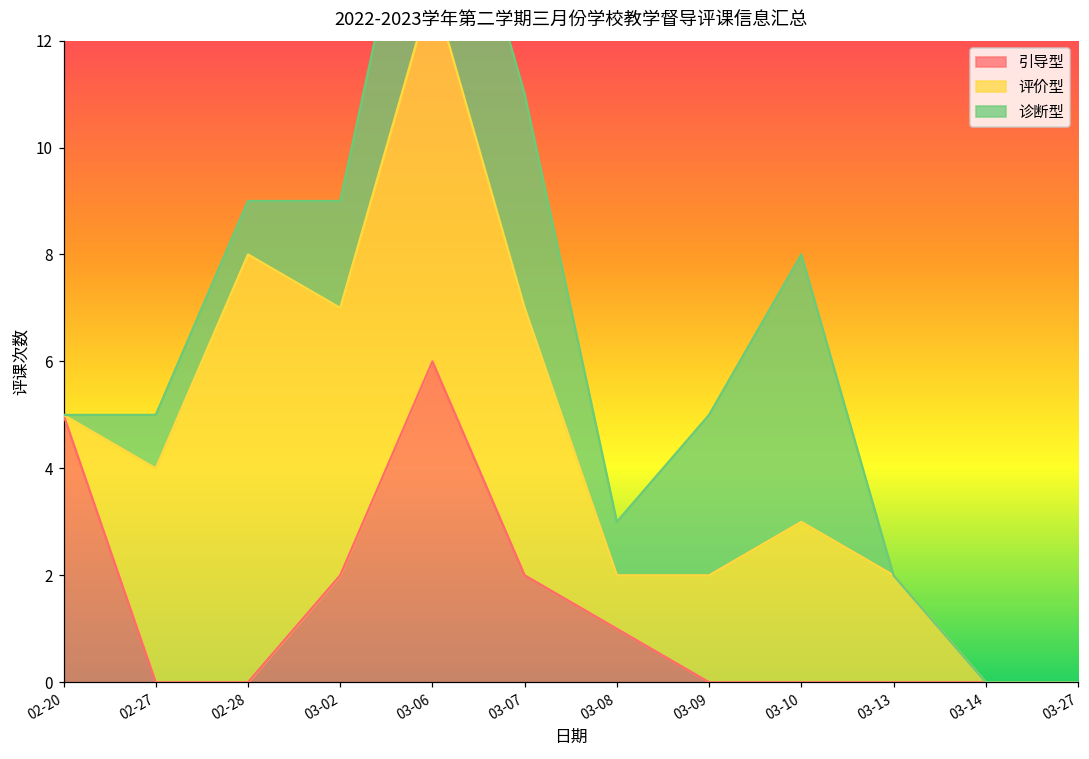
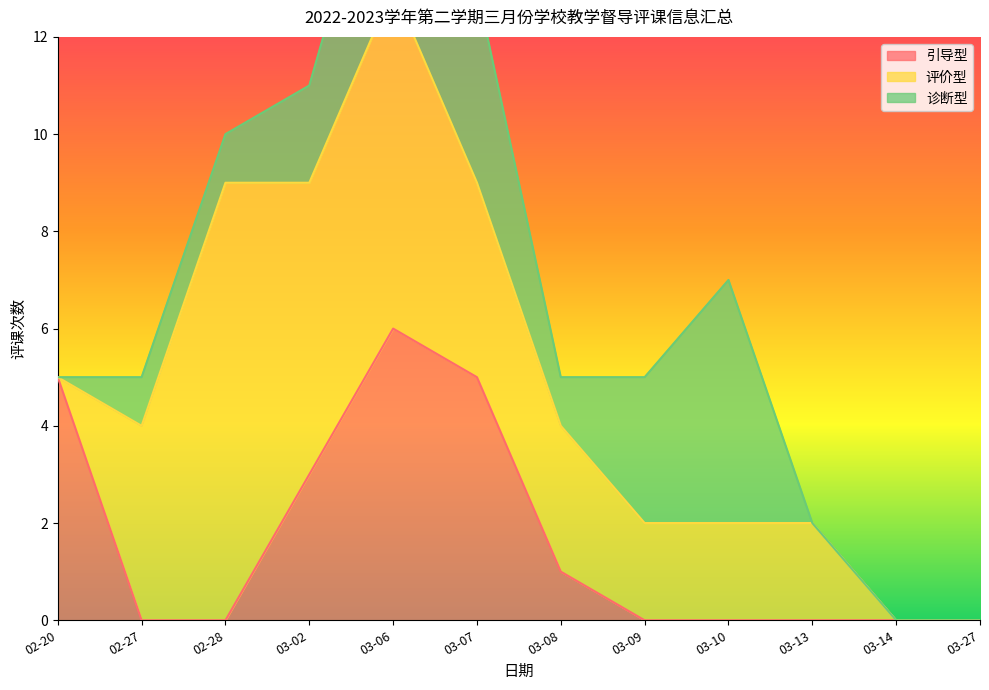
  {
    "引导型": {
      "02-27": 0,
      "02-28": 0,
-     "03-02": 2,
+     "03-02": 3,
      "03-06": 6,
-     "03-07": 2,
+     "03-07": 5,
      "03-08": 1,
      "03-09": 0,
      "03-10": 0,
      "03-13": 0
    },
    "评价型": {
      "02-27": 4,
-     "02-28": 8,
-     "03-02": 5,
-     "03-07": 5,
-     "03-08": 1,
+     "02-28": 9,
+     "03-02": 6,
+     "03-07": 4,
+     "03-08": 3,
      "03-09": 2,
-     "03-10": 3
+     "03-10": 2
    },
    "诊断型": {
      "02-27": 1,
      "02-28": 1,
      "03-02": 2,
      "03-08": 1,
      "03-09": 3,
      "03-10": 5
    }
  }
